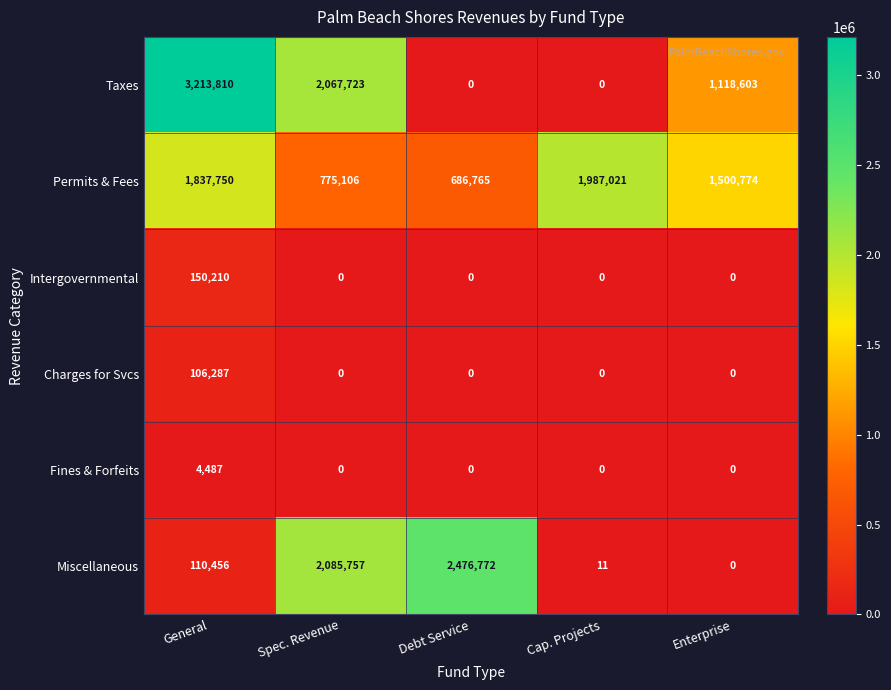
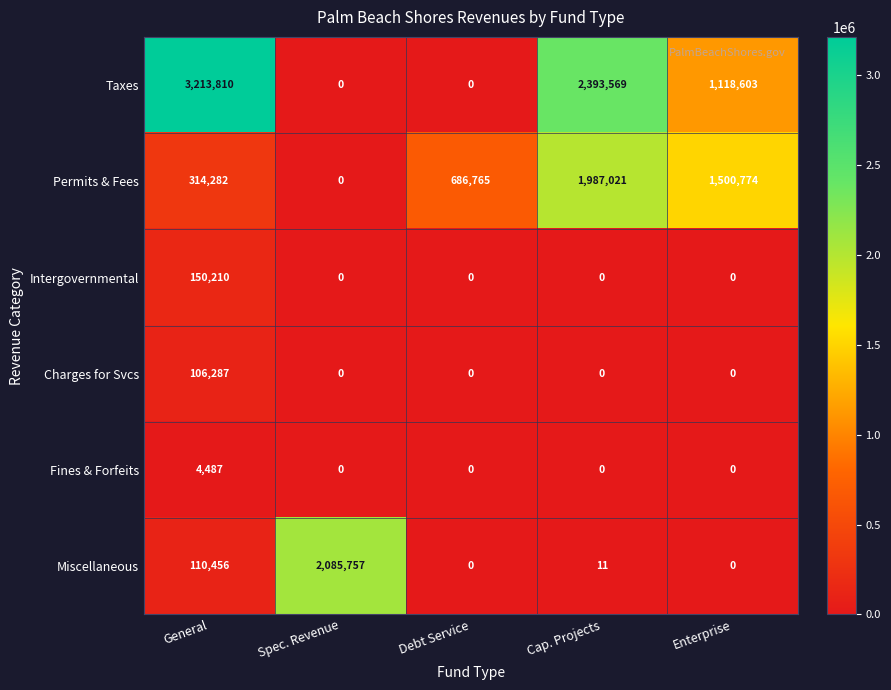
  {
    "Taxes": {
      "General": "3,213,810",
-     "Spec. Revenue": "2,067,723",
+     "Spec. Revenue": "0",
      "Debt Service": "0",
-     "Cap. Projects": "0"
+     "Cap. Projects": "2,393,569"
    },
    "Permits & Fees": {
-     "General": "1,837,750",
-     "Spec. Revenue": "775,106",
+     "General": "314,282",
+     "Spec. Revenue": "0",
      "Debt Service": "686,765",
      "Cap. Projects": "1,987,021",
      "Enterprise": "1,500,774"
    },
    "Intergovernmental": {
      "General": "150,210",
      "Spec. Revenue": "0",
      "Debt Service": "0",
      "Cap. Projects": "0",
      "Enterprise": "0"
    },
    "Charges for Svcs": {
      "General": "106,287",
      "Spec. Revenue": "0",
      "Debt Service": "0",
      "Cap. Projects": "0",
      "Enterprise": "0"
    },
    "Fines & Forfeits": {
      "General": "4,487",
      "Spec. Revenue": "0",
      "Debt Service": "0",
      "Cap. Projects": "0",
      "Enterprise": "0"
    },
    "Miscellaneous": {
      "General": "110,456",
      "Spec. Revenue": "2,085,757",
-     "Debt Service": "2,476,772",
+     "Debt Service": "0",
      "Cap. Projects": "11",
      "Enterprise": "0"
    }
  }
